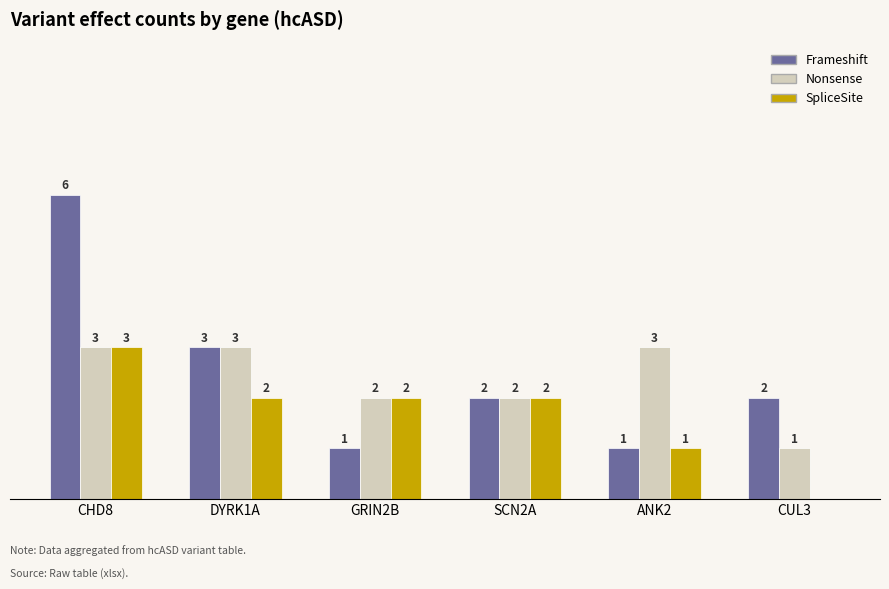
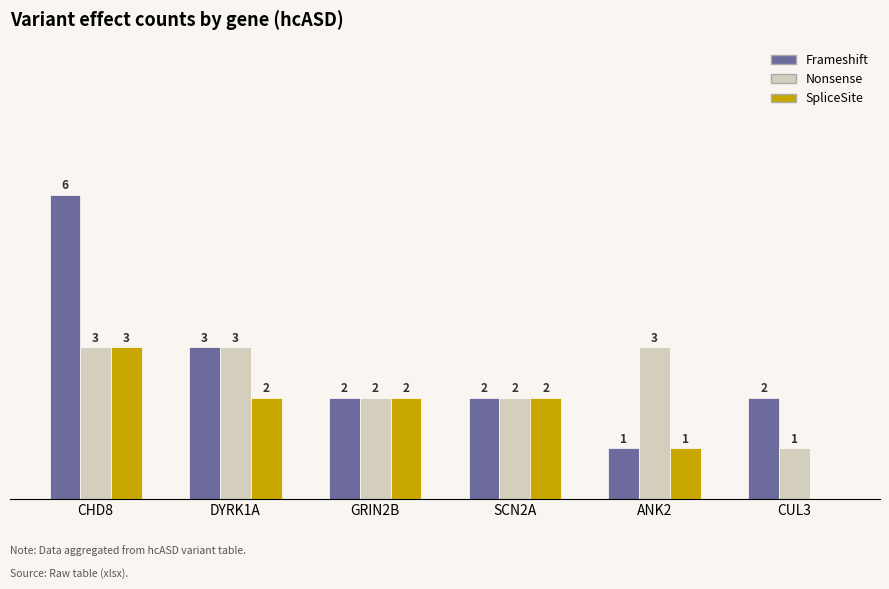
  {
    "Frameshift": {
      "CHD8": 6,
      "DYRK1A": 3,
-     "GRIN2B": 1,
+     "GRIN2B": 2,
      "SCN2A": 2,
      "ANK2": 1,
      "CUL3": 2
    },
    "Nonsense": {
      "CHD8": 3,
      "DYRK1A": 3,
      "GRIN2B": 2,
      "SCN2A": 2,
      "ANK2": 3,
      "CUL3": 1
    },
    "SpliceSite": {
      "CHD8": 3,
      "DYRK1A": 2,
      "GRIN2B": 2,
      "SCN2A": 2,
      "ANK2": 1
    }
  }
